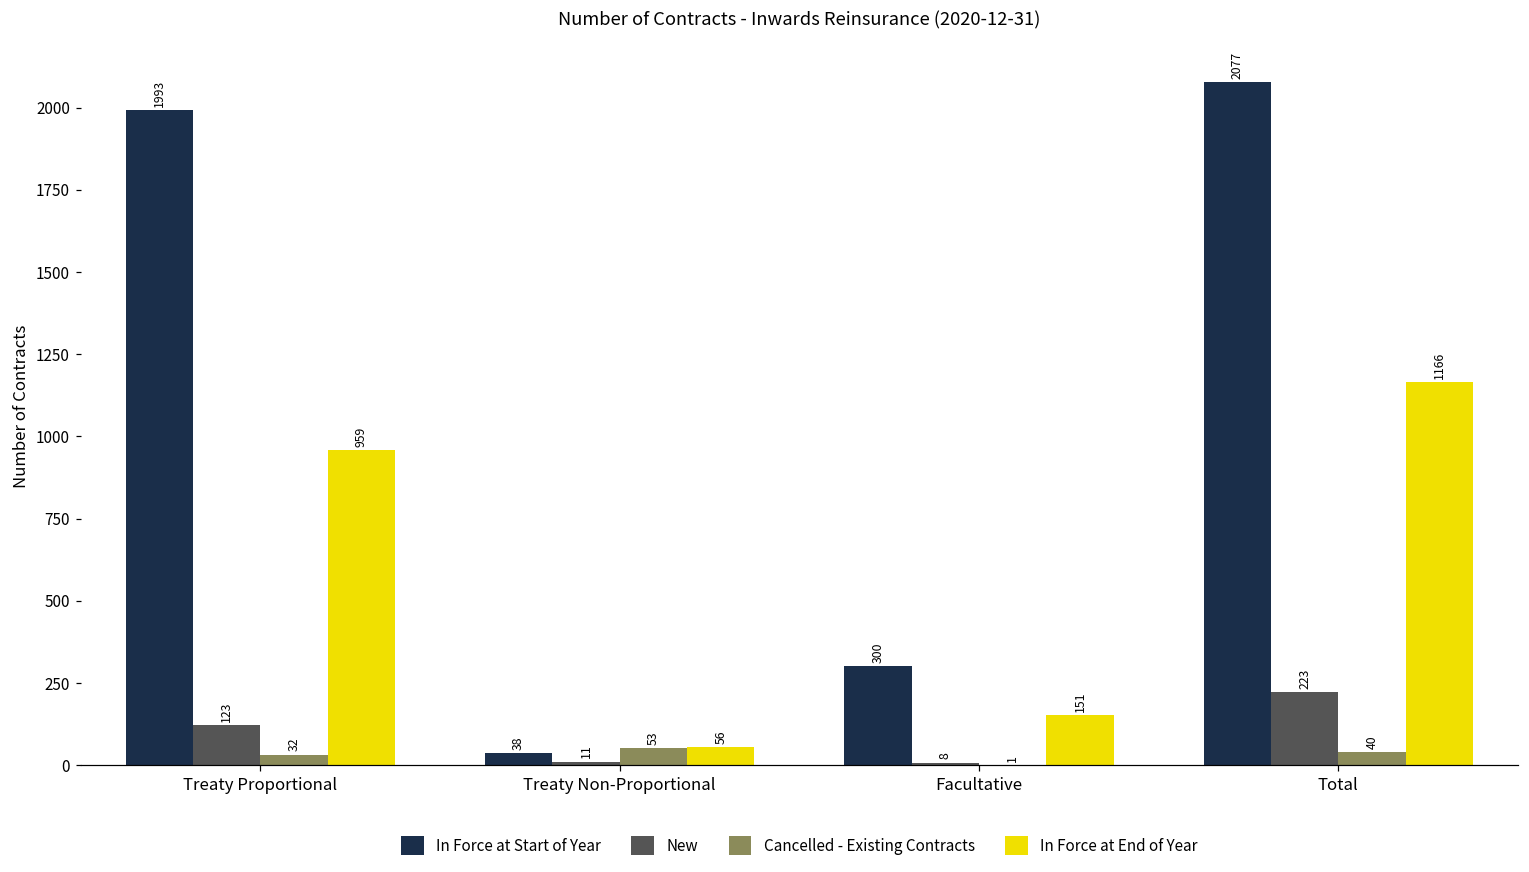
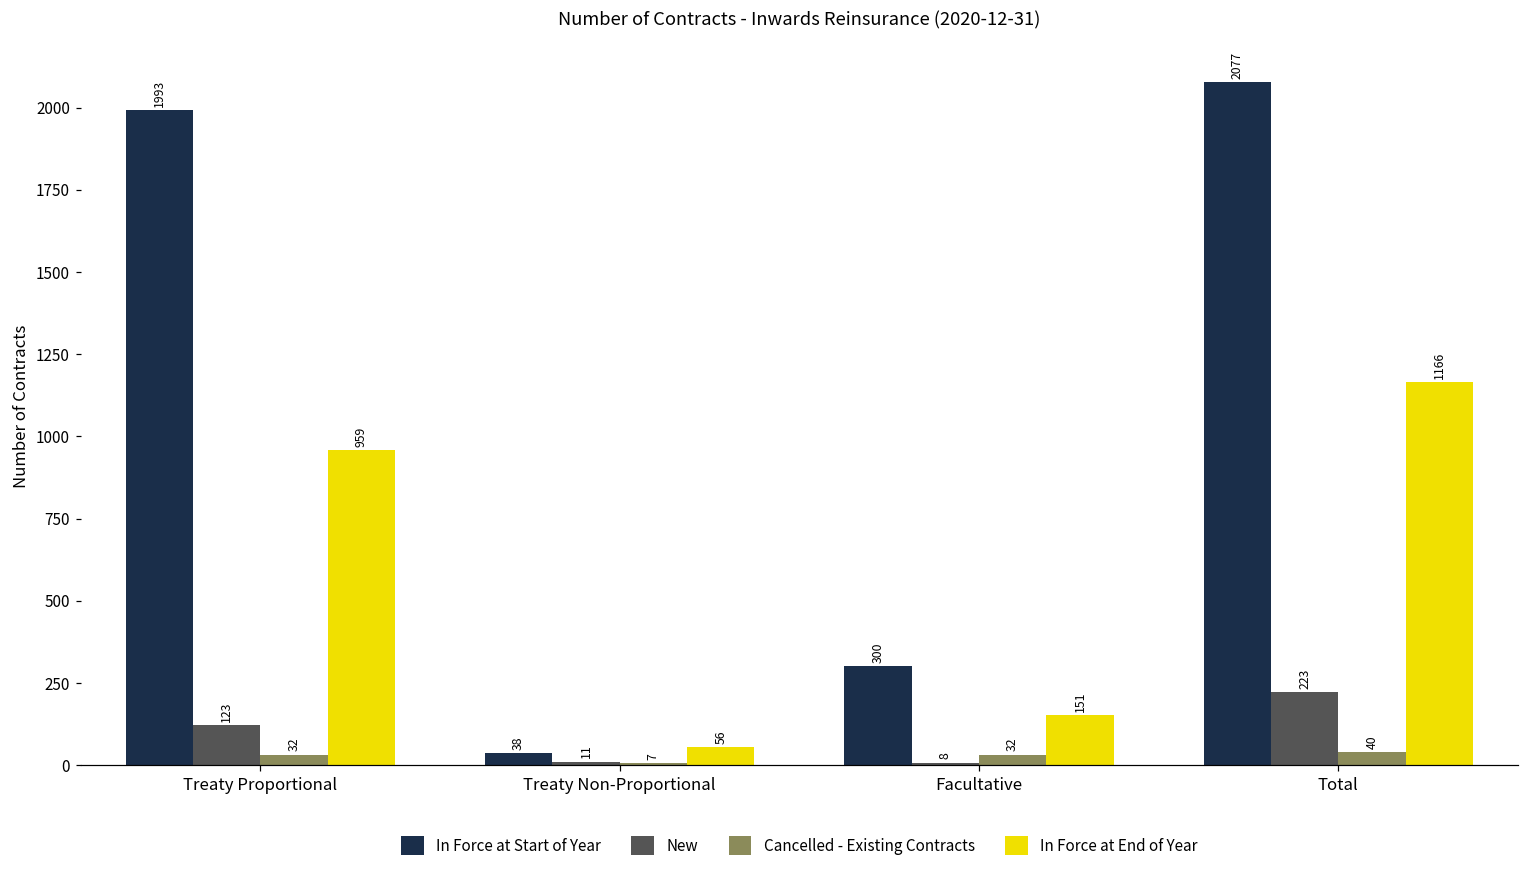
  {
    "In Force at Start of Year": {
      "Treaty Proportional": 1993,
      "Treaty Non-Proportional": 38,
      "Facultative": 300,
      "Total": 2077
    },
    "New": {
      "Treaty Proportional": 123,
      "Treaty Non-Proportional": 11,
      "Facultative": 8,
      "Total": 223
    },
    "Cancelled - Existing Contracts": {
      "Treaty Proportional": 32,
-     "Treaty Non-Proportional": 53,
-     "Facultative": 1,
+     "Treaty Non-Proportional": 7,
+     "Facultative": 32,
      "Total": 40
    },
    "In Force at End of Year": {
      "Treaty Proportional": 959,
      "Treaty Non-Proportional": 56,
      "Facultative": 151,
      "Total": 1166
    }
  }
